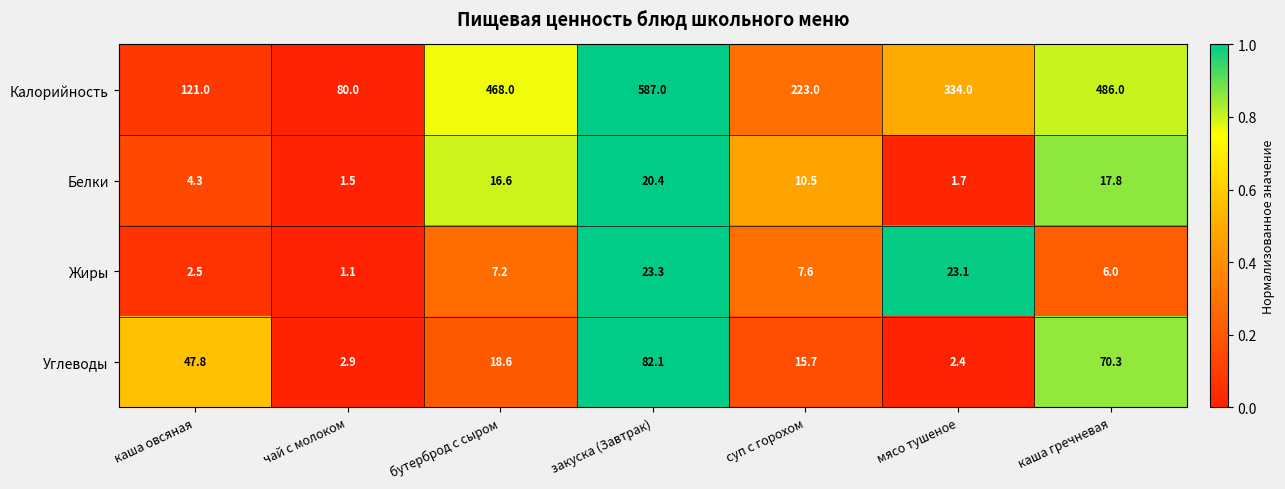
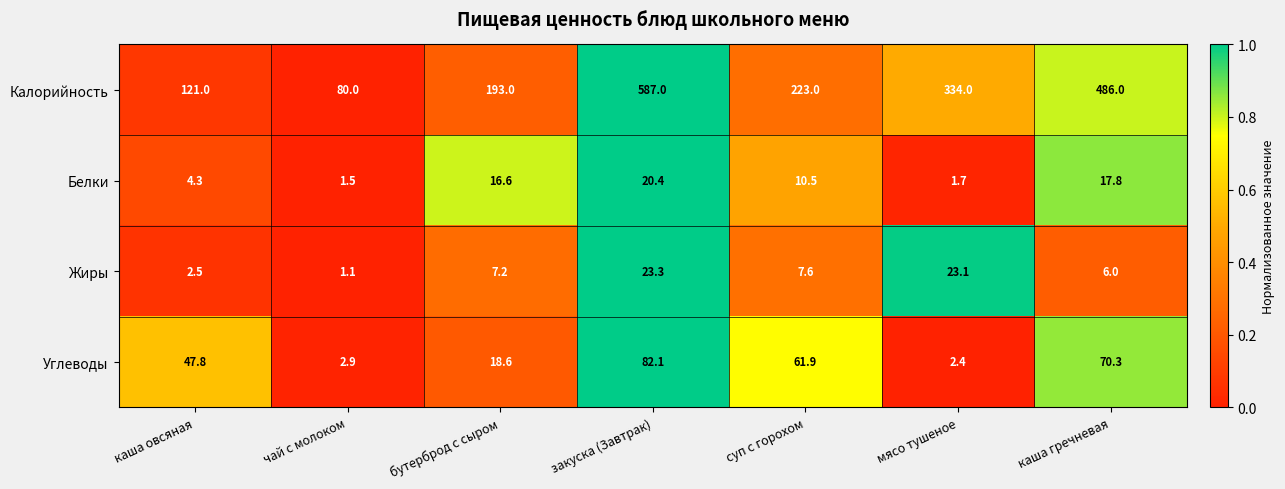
  {
    "Калорийность": {
      "каша овсяная": 121.0,
      "чай с молоком": 80.0,
-     "бутерброд с сыром": 468.0,
+     "бутерброд с сыром": 193.0,
      "закуска (Завтрак)": 587.0,
      "суп с горохом": 223.0,
      "мясо тушеное": 334.0,
      "каша гречневая": 486.0
    },
    "Белки": {
      "каша овсяная": 4.3,
      "чай с молоком": 1.5,
      "бутерброд с сыром": 16.6,
      "закуска (Завтрак)": 20.4,
      "суп с горохом": 10.5,
      "мясо тушеное": 1.7,
      "каша гречневая": 17.8
    },
    "Жиры": {
      "каша овсяная": 2.5,
      "чай с молоком": 1.1,
      "бутерброд с сыром": 7.2,
      "закуска (Завтрак)": 23.3,
      "суп с горохом": 7.6,
      "мясо тушеное": 23.1,
      "каша гречневая": 6.0
    },
    "Углеводы": {
      "каша овсяная": 47.8,
      "чай с молоком": 2.9,
      "бутерброд с сыром": 18.6,
      "закуска (Завтрак)": 82.1,
-     "суп с горохом": 15.7,
+     "суп с горохом": 61.9,
      "мясо тушеное": 2.4,
      "каша гречневая": 70.3
    }
  }
